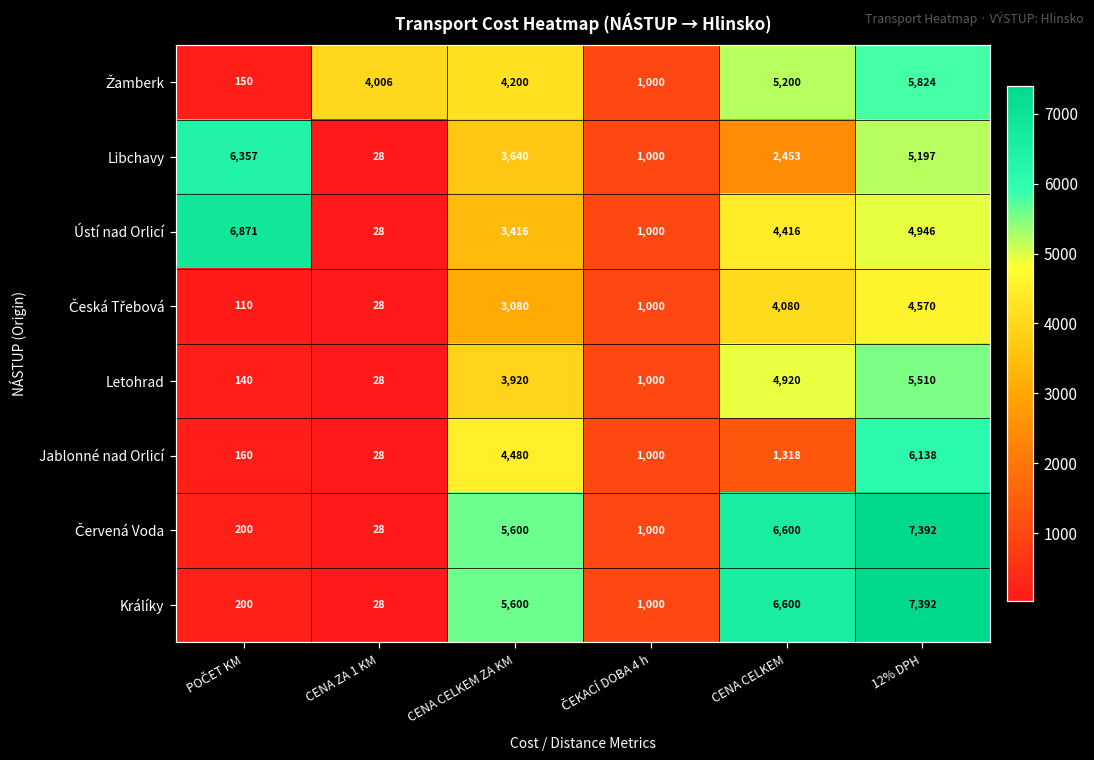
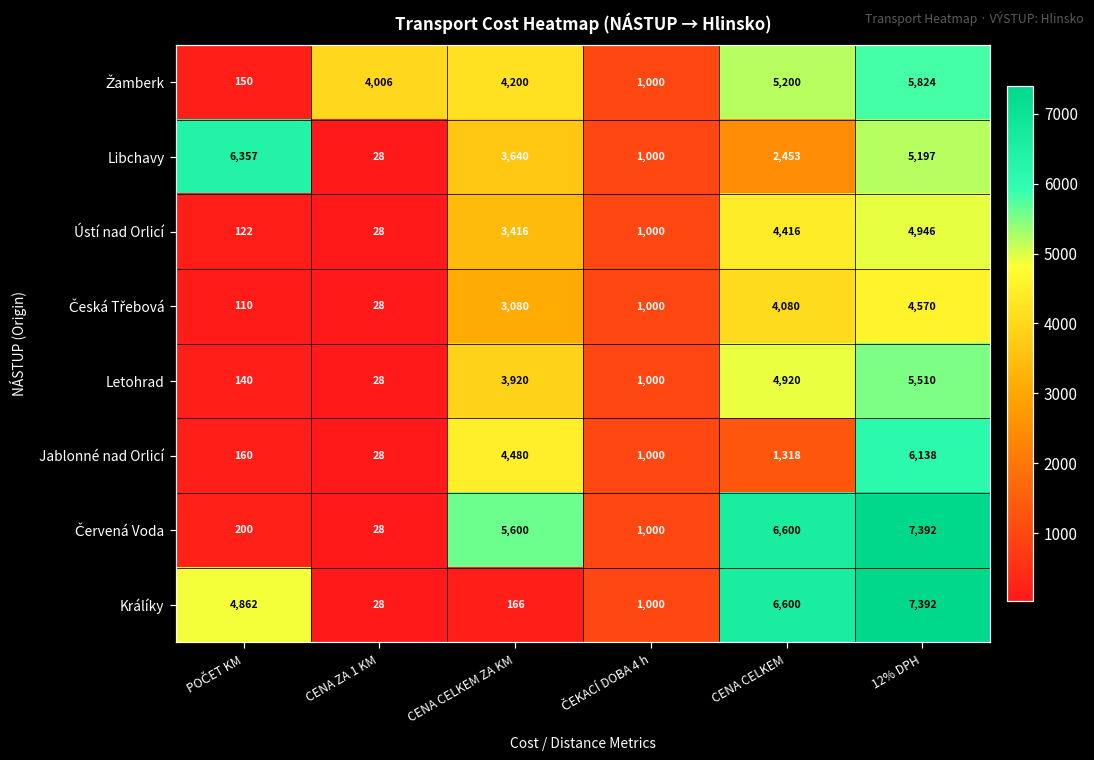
  {
    "Žamberk": {
      "POČET KM": "150",
      "CENA ZA 1 KM": "4,006",
      "CENA CELKEM ZA KM": "4,200",
      "ČEKACÍ DOBA 4 h": "1,000",
      "CENA CELKEM": "5,200",
      "12% DPH": "5,824"
    },
    "Libchavy": {
      "POČET KM": "6,357",
      "CENA ZA 1 KM": "28",
      "CENA CELKEM ZA KM": "3,640",
      "ČEKACÍ DOBA 4 h": "1,000",
      "CENA CELKEM": "2,453",
      "12% DPH": "5,197"
    },
    "Ústí nad Orlicí": {
-     "POČET KM": "6,871",
+     "POČET KM": "122",
      "CENA ZA 1 KM": "28",
      "CENA CELKEM ZA KM": "3,416",
      "ČEKACÍ DOBA 4 h": "1,000",
      "CENA CELKEM": "4,416",
      "12% DPH": "4,946"
    },
    "Česká Třebová": {
      "POČET KM": "110",
      "CENA ZA 1 KM": "28",
      "CENA CELKEM ZA KM": "3,080",
      "ČEKACÍ DOBA 4 h": "1,000",
      "CENA CELKEM": "4,080",
      "12% DPH": "4,570"
    },
    "Letohrad": {
      "POČET KM": "140",
      "CENA ZA 1 KM": "28",
      "CENA CELKEM ZA KM": "3,920",
      "ČEKACÍ DOBA 4 h": "1,000",
      "CENA CELKEM": "4,920",
      "12% DPH": "5,510"
    },
    "Jablonné nad Orlicí": {
      "POČET KM": "160",
      "CENA ZA 1 KM": "28",
      "CENA CELKEM ZA KM": "4,480",
      "ČEKACÍ DOBA 4 h": "1,000",
      "CENA CELKEM": "1,318",
      "12% DPH": "6,138"
    },
    "Červená Voda": {
      "POČET KM": "200",
      "CENA ZA 1 KM": "28",
      "CENA CELKEM ZA KM": "5,600",
      "ČEKACÍ DOBA 4 h": "1,000",
      "CENA CELKEM": "6,600",
      "12% DPH": "7,392"
    },
    "Králíky": {
-     "POČET KM": "200",
+     "POČET KM": "4,862",
      "CENA ZA 1 KM": "28",
-     "CENA CELKEM ZA KM": "5,600",
+     "CENA CELKEM ZA KM": "166",
      "ČEKACÍ DOBA 4 h": "1,000",
      "CENA CELKEM": "6,600",
      "12% DPH": "7,392"
    }
  }
